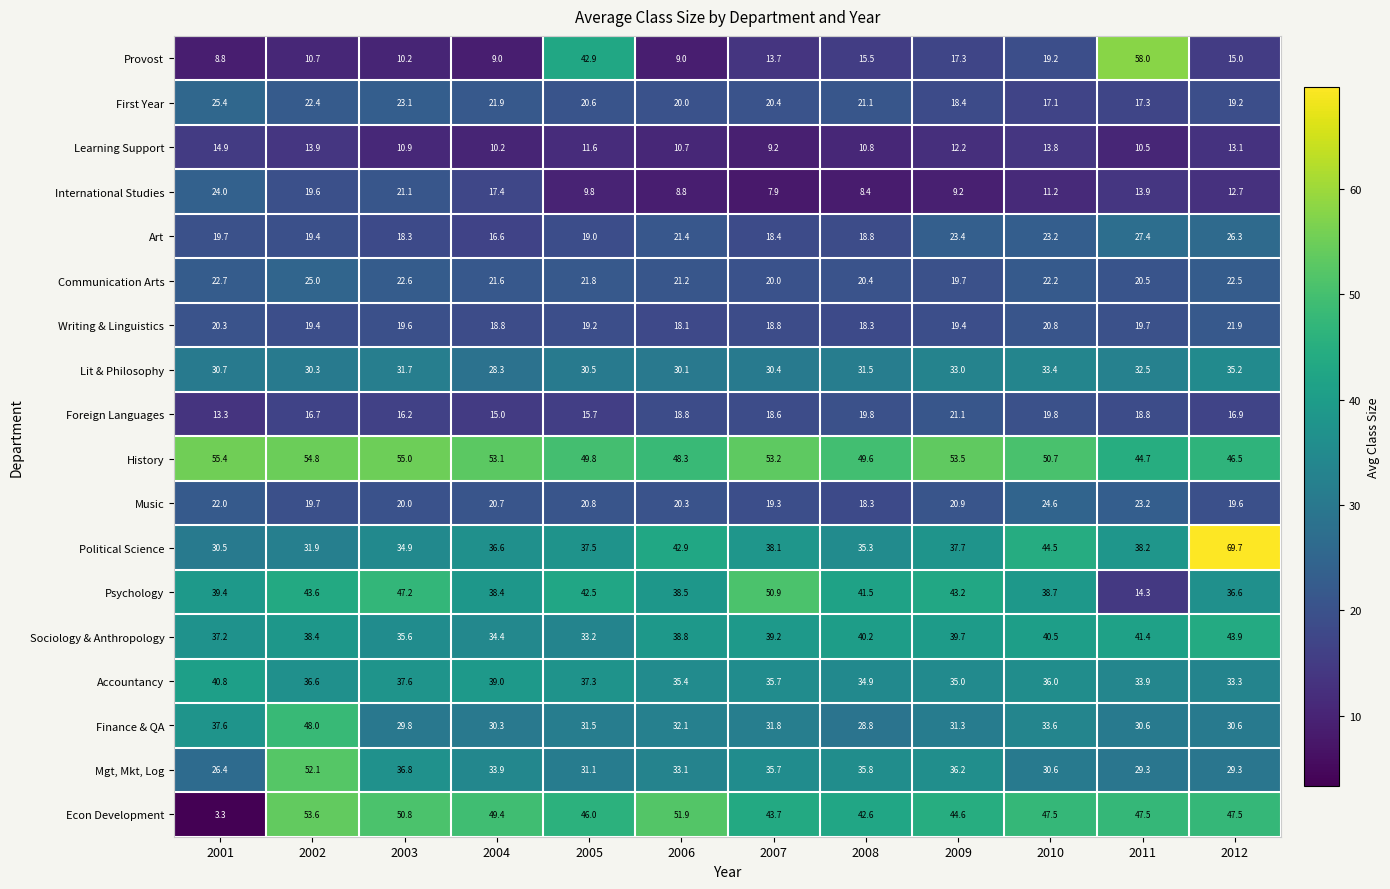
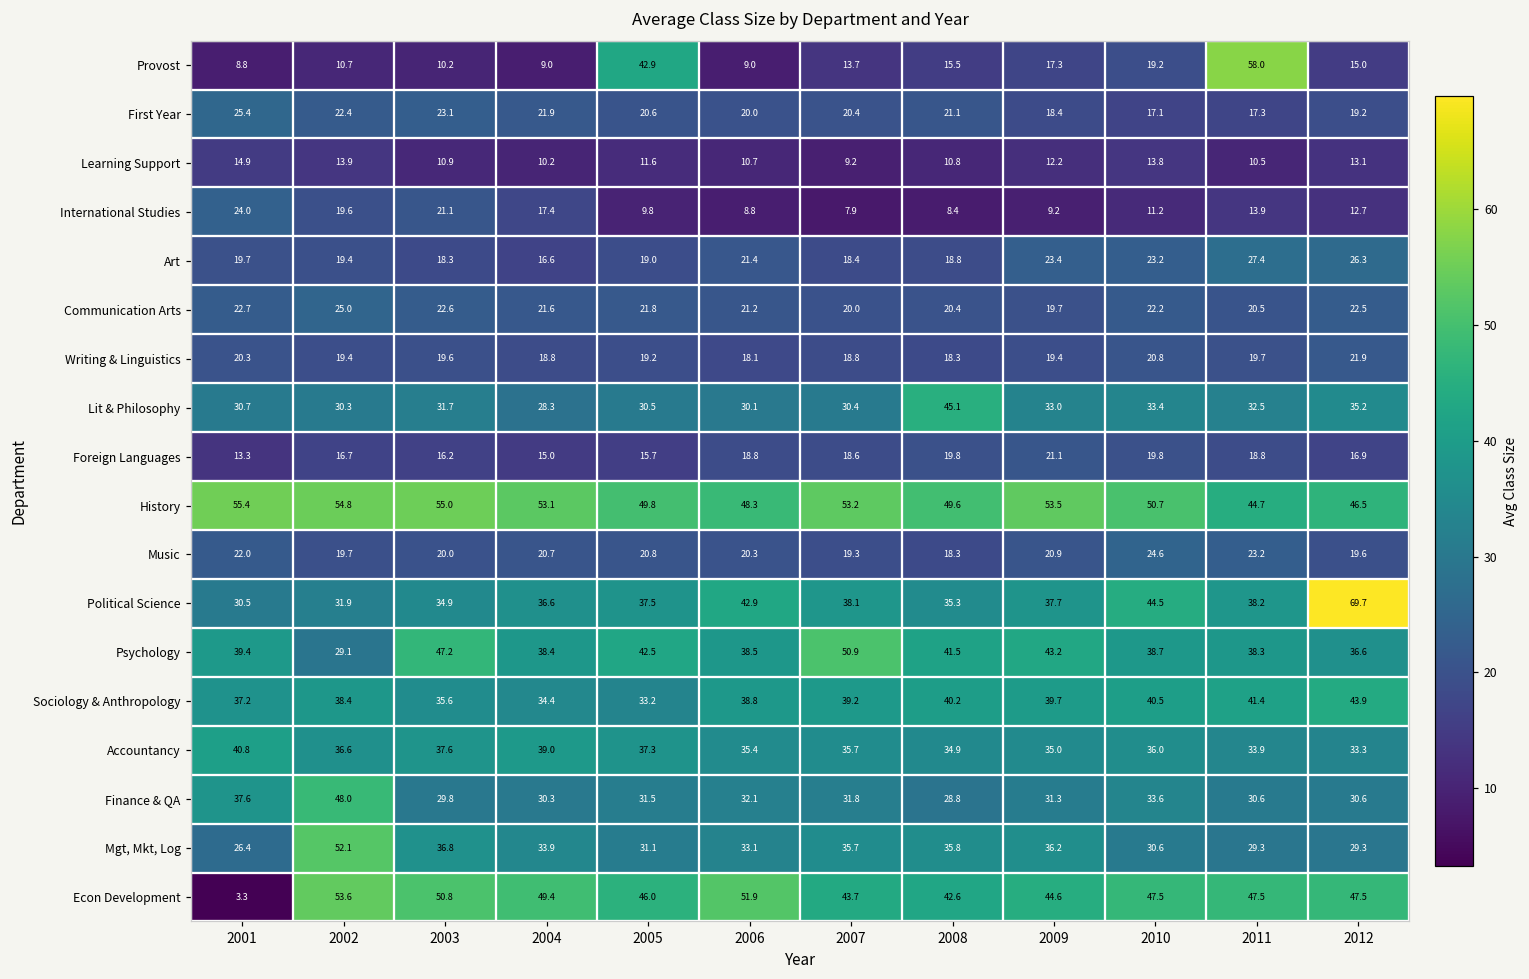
  {
    "Lit & Philosophy": {
      "2001": 30.7,
      "2002": 30.3,
      "2003": 31.7,
      "2004": 28.3,
      "2005": 30.5,
      "2006": 30.1,
      "2007": 30.4,
-     "2008": 31.5,
+     "2008": 45.1,
      "2009": 33.0,
      "2010": 33.4,
      "2011": 32.5,
      "2012": 35.2
    },
    "Psychology": {
      "2001": 39.4,
-     "2002": 43.6,
+     "2002": 29.1,
      "2003": 47.2,
      "2004": 38.4,
      "2005": 42.5,
      "2006": 38.5,
      "2007": 50.9,
      "2008": 41.5,
      "2009": 43.2,
      "2010": 38.7,
-     "2011": 14.3,
+     "2011": 38.3,
      "2012": 36.6
    }
  }
